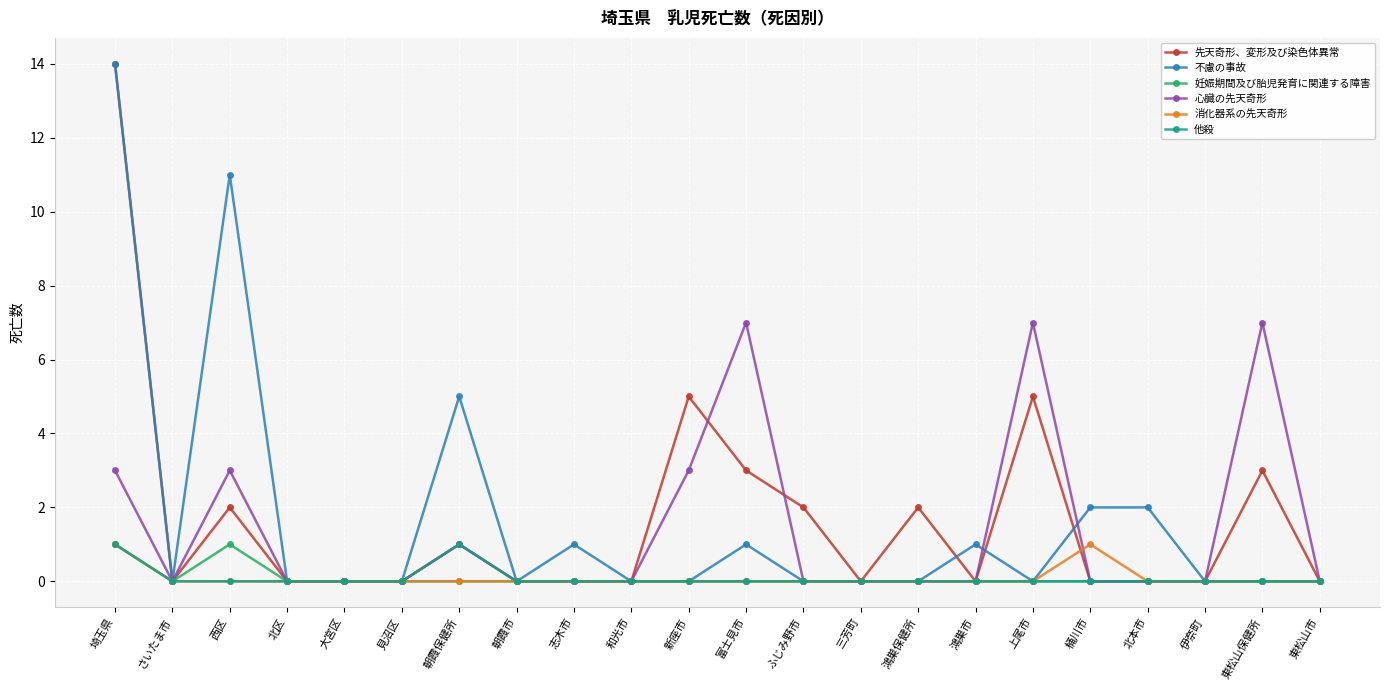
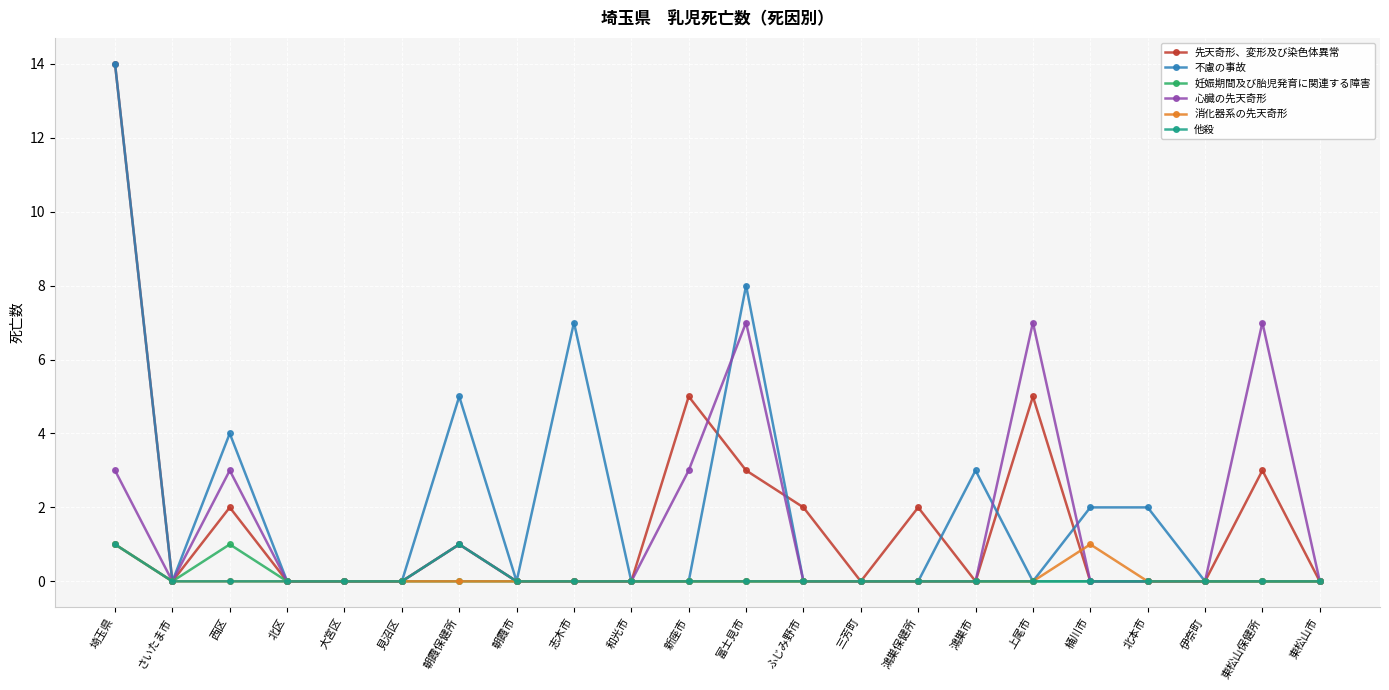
  {
    "先天奇形、変形及び染色体異常": {
      "西区": 2,
      "新座市": 5,
      "富士見市": 3,
      "ふじみ野市": 2,
      "鴻巣保健所": 2,
      "上尾市": 5,
      "東松山保健所": 3
    },
    "不慮の事故": {
-     "西区": 11,
+     "西区": 4,
      "朝霞保健所": 5,
-     "志木市": 1,
-     "富士見市": 1,
-     "鴻巣市": 1,
+     "志木市": 7,
+     "富士見市": 8,
+     "鴻巣市": 3,
      "桶川市": 2,
      "北本市": 2
    },
    "心臓の先天奇形": {
      "埼玉県": 3,
      "西区": 3,
      "新座市": 3,
      "富士見市": 7,
      "上尾市": 7,
      "東松山保健所": 7
    },
    "消化器系の先天奇形": {
      "桶川市": 1
    }
  }
